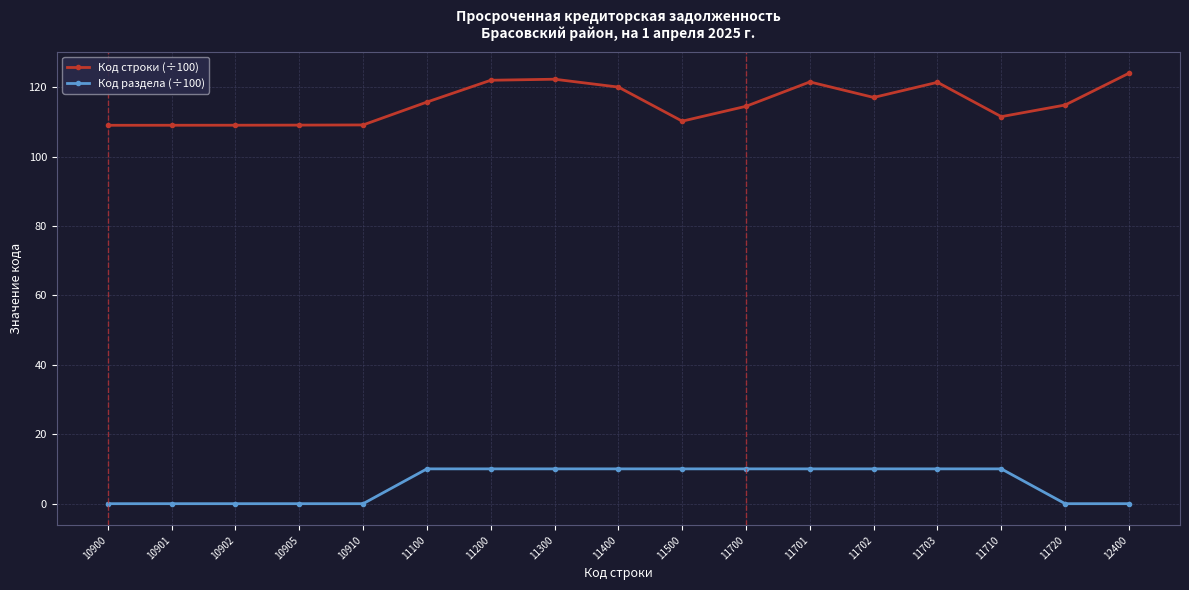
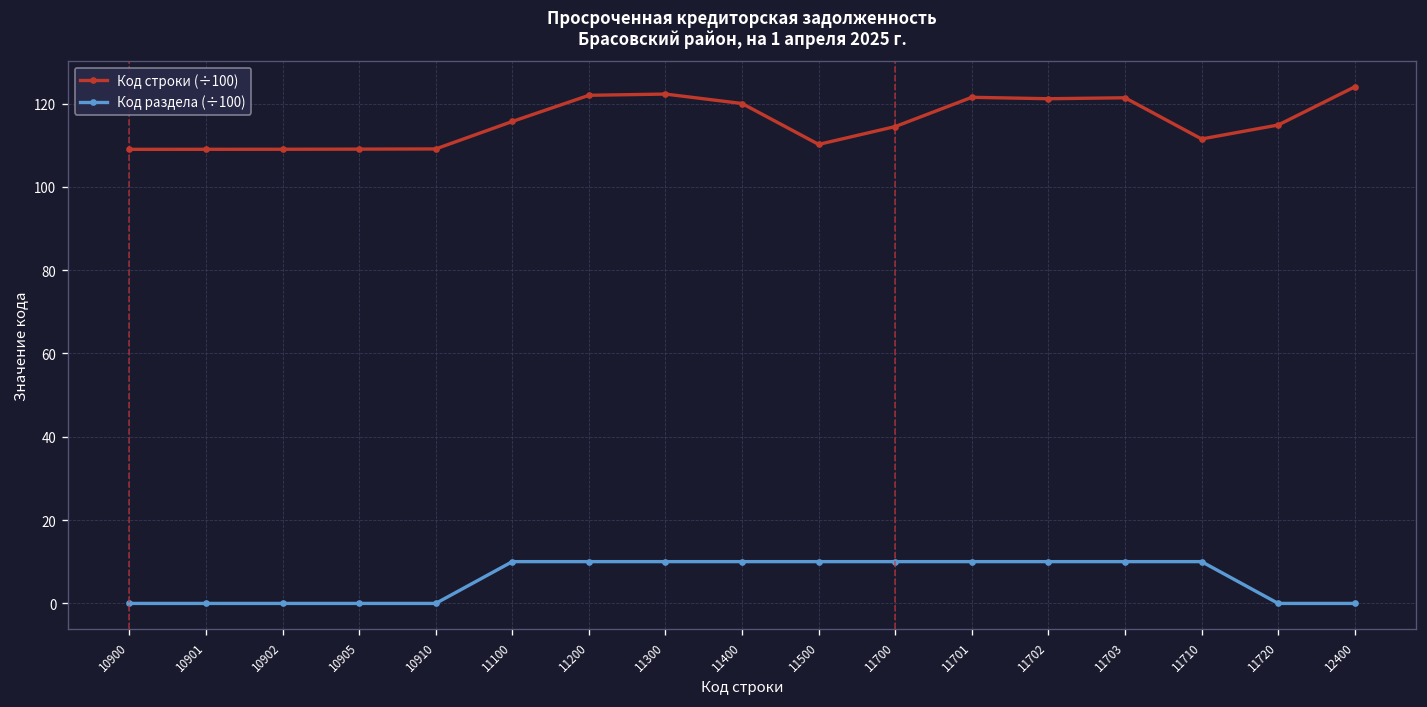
  {
    "Код строки (÷100)": {
      "10900": 109,
      "10901": 109,
      "10902": 109,
      "10905": 109,
      "10910": 109,
      "11100": 116,
      "11200": 122,
      "11300": 122,
      "11400": 120,
      "11500": 110,
      "11700": 114,
      "11701": 121,
-     "11702": 117,
+     "11702": 121,
      "11703": 121,
      "11710": 111,
      "11720": 115,
      "12400": 124
    },
    "Код раздела (÷100)": {
      "10900": 0,
      "10901": 0,
      "10902": 0,
      "10905": 0,
      "10910": 0,
      "11100": 10,
      "11200": 10,
      "11300": 10,
      "11400": 10,
      "11500": 10,
      "11700": 10,
      "11701": 10,
      "11702": 10,
      "11703": 10,
      "11710": 10,
      "11720": 0,
      "12400": 0
    }
  }
